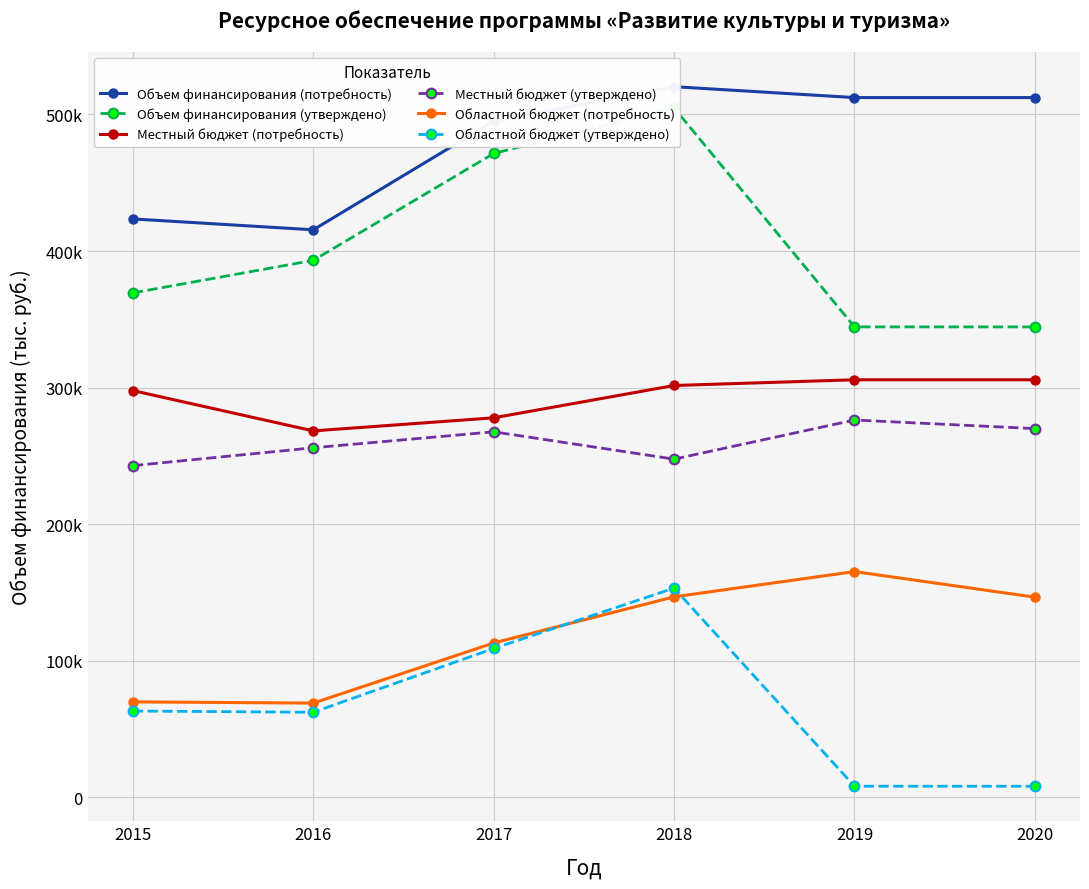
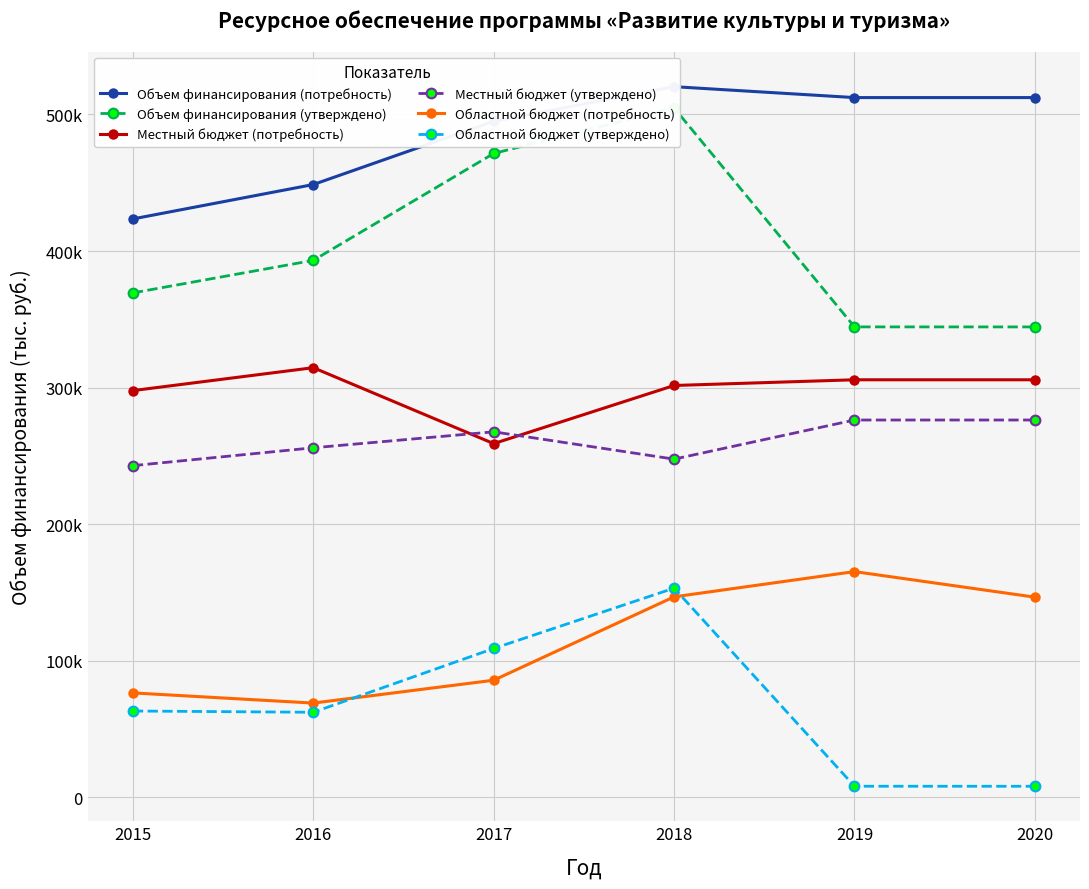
  {
    "Объем финансирования (потребность)": {
      "2015": 423000,
-     "2016": 416000,
+     "2016": 449000,
      "2019": 512000,
      "2020": 512000
    },
    "Объем финансирования (утверждено)": {
      "2015": 369000,
      "2016": 393000,
      "2017": 471000,
      "2019": 344000,
      "2020": 344000
    },
    "Местный бюджет (потребность)": {
      "2015": 298000,
-     "2016": 268000,
-     "2017": 278000,
+     "2016": 315000,
+     "2017": 259000,
      "2018": 302000,
      "2019": 306000,
      "2020": 306000
    },
    "Местный бюджет (утверждено)": {
      "2015": 243000,
      "2016": 256000,
      "2017": 268000,
      "2018": 248000,
      "2019": 276000,
-     "2020": 270000
+     "2020": 276000
    },
    "Областной бюджет (потребность)": {
-     "2015": 70000,
+     "2015": 76000,
      "2016": 69000,
-     "2017": 113000,
+     "2017": 86000,
      "2018": 147000,
      "2019": 165000,
      "2020": 147000
    },
    "Областной бюджет (утверждено)": {
      "2015": 63000,
      "2016": 62000,
      "2017": 109000,
      "2018": 153000,
      "2019": 8000,
      "2020": 8000
    }
  }
